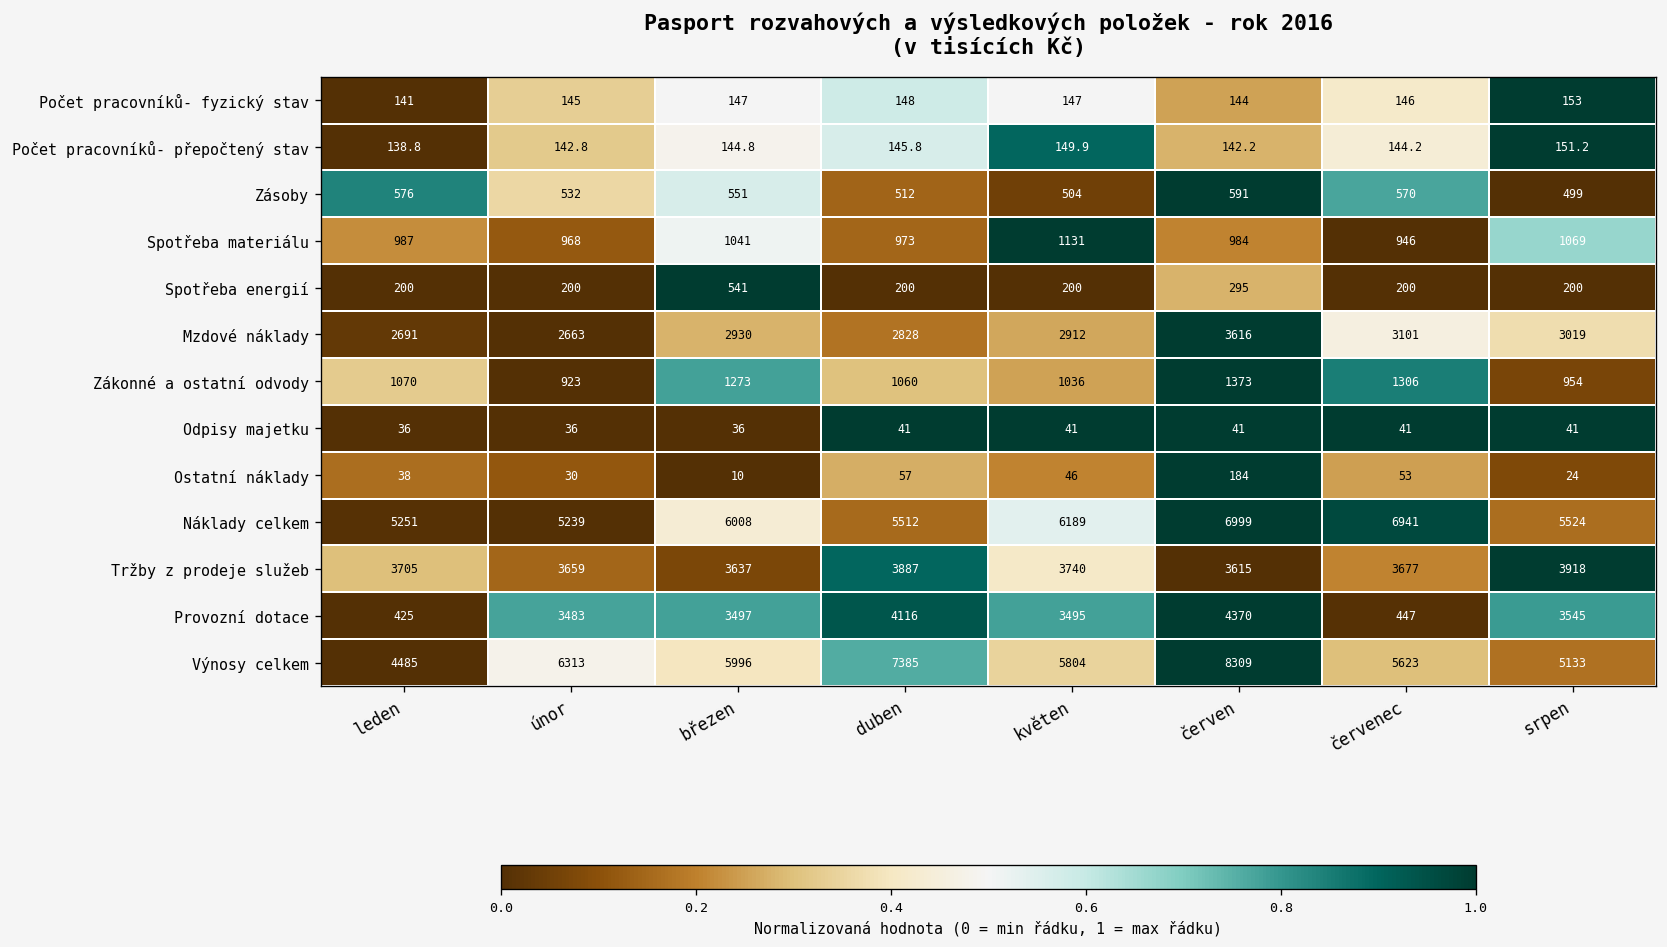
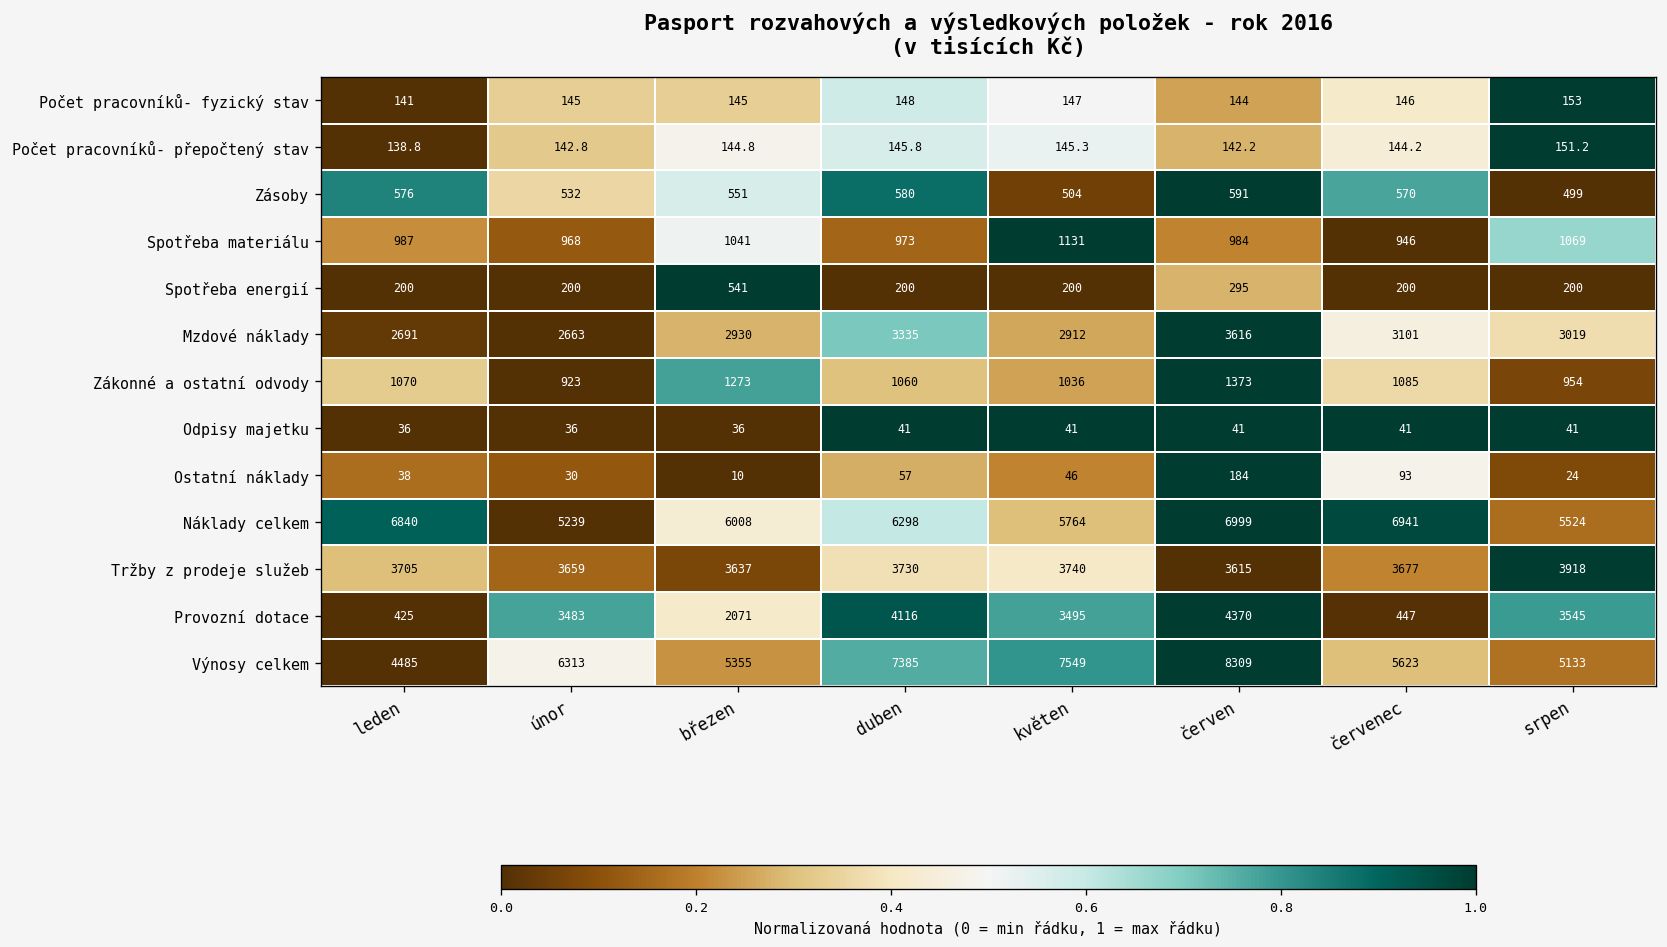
  {
    "Počet pracovníků- fyzický stav": {
      "leden": 141,
      "únor": 145,
-     "březen": 147,
+     "březen": 145,
      "duben": 148,
      "květen": 147,
      "červen": 144,
      "červenec": 146,
      "srpen": 153
    },
    "Počet pracovníků- přepočtený stav": {
      "leden": 138.8,
      "únor": 142.8,
      "březen": 144.8,
      "duben": 145.8,
-     "květen": 149.9,
+     "květen": 145.3,
      "červen": 142.2,
      "červenec": 144.2,
      "srpen": 151.2
    },
    "Zásoby": {
      "leden": 576,
      "únor": 532,
      "březen": 551,
-     "duben": 512,
+     "duben": 580,
      "květen": 504,
      "červen": 591,
      "červenec": 570,
      "srpen": 499
    },
    "Spotřeba materiálu": {
      "leden": 987,
      "únor": 968,
      "březen": 1041,
      "duben": 973,
      "květen": 1131,
      "červen": 984,
      "červenec": 946,
      "srpen": 1069
    },
    "Spotřeba energií": {
      "leden": 200,
      "únor": 200,
      "březen": 541,
      "duben": 200,
      "květen": 200,
      "červen": 295,
      "červenec": 200,
      "srpen": 200
    },
    "Mzdové náklady": {
      "leden": 2691,
      "únor": 2663,
      "březen": 2930,
-     "duben": 2828,
+     "duben": 3335,
      "květen": 2912,
      "červen": 3616,
      "červenec": 3101,
      "srpen": 3019
    },
    "Zákonné a ostatní odvody": {
      "leden": 1070,
      "únor": 923,
      "březen": 1273,
      "duben": 1060,
      "květen": 1036,
      "červen": 1373,
-     "červenec": 1306,
+     "červenec": 1085,
      "srpen": 954
    },
    "Odpisy majetku": {
      "leden": 36,
      "únor": 36,
      "březen": 36,
      "duben": 41,
      "květen": 41,
      "červen": 41,
      "červenec": 41,
      "srpen": 41
    },
    "Ostatní náklady": {
      "leden": 38,
      "únor": 30,
      "březen": 10,
      "duben": 57,
      "květen": 46,
      "červen": 184,
-     "červenec": 53,
+     "červenec": 93,
      "srpen": 24
    },
    "Náklady celkem": {
-     "leden": 5251,
+     "leden": 6840,
      "únor": 5239,
      "březen": 6008,
-     "duben": 5512,
-     "květen": 6189,
+     "duben": 6298,
+     "květen": 5764,
      "červen": 6999,
      "červenec": 6941,
      "srpen": 5524
    },
    "Tržby z prodeje služeb": {
      "leden": 3705,
      "únor": 3659,
      "březen": 3637,
-     "duben": 3887,
+     "duben": 3730,
      "květen": 3740,
      "červen": 3615,
      "červenec": 3677,
      "srpen": 3918
    },
    "Provozní dotace": {
      "leden": 425,
      "únor": 3483,
-     "březen": 3497,
+     "březen": 2071,
      "duben": 4116,
      "květen": 3495,
      "červen": 4370,
      "červenec": 447,
      "srpen": 3545
    },
    "Výnosy celkem": {
      "leden": 4485,
      "únor": 6313,
-     "březen": 5996,
+     "březen": 5355,
      "duben": 7385,
-     "květen": 5804,
+     "květen": 7549,
      "červen": 8309,
      "červenec": 5623,
      "srpen": 5133
    }
  }
